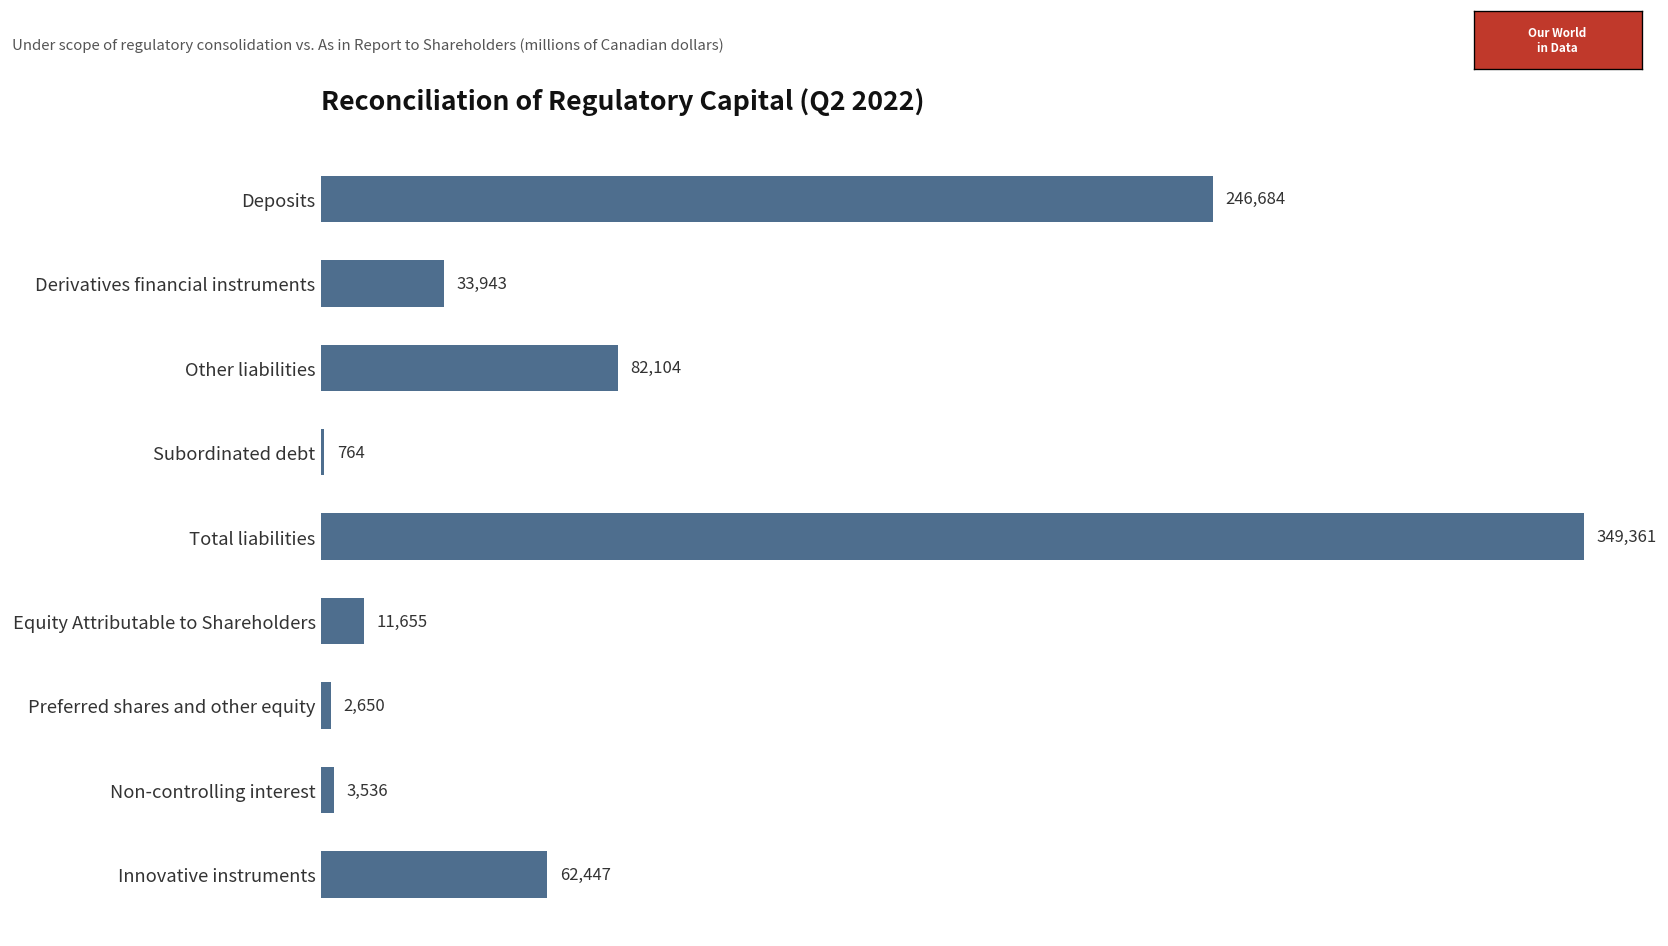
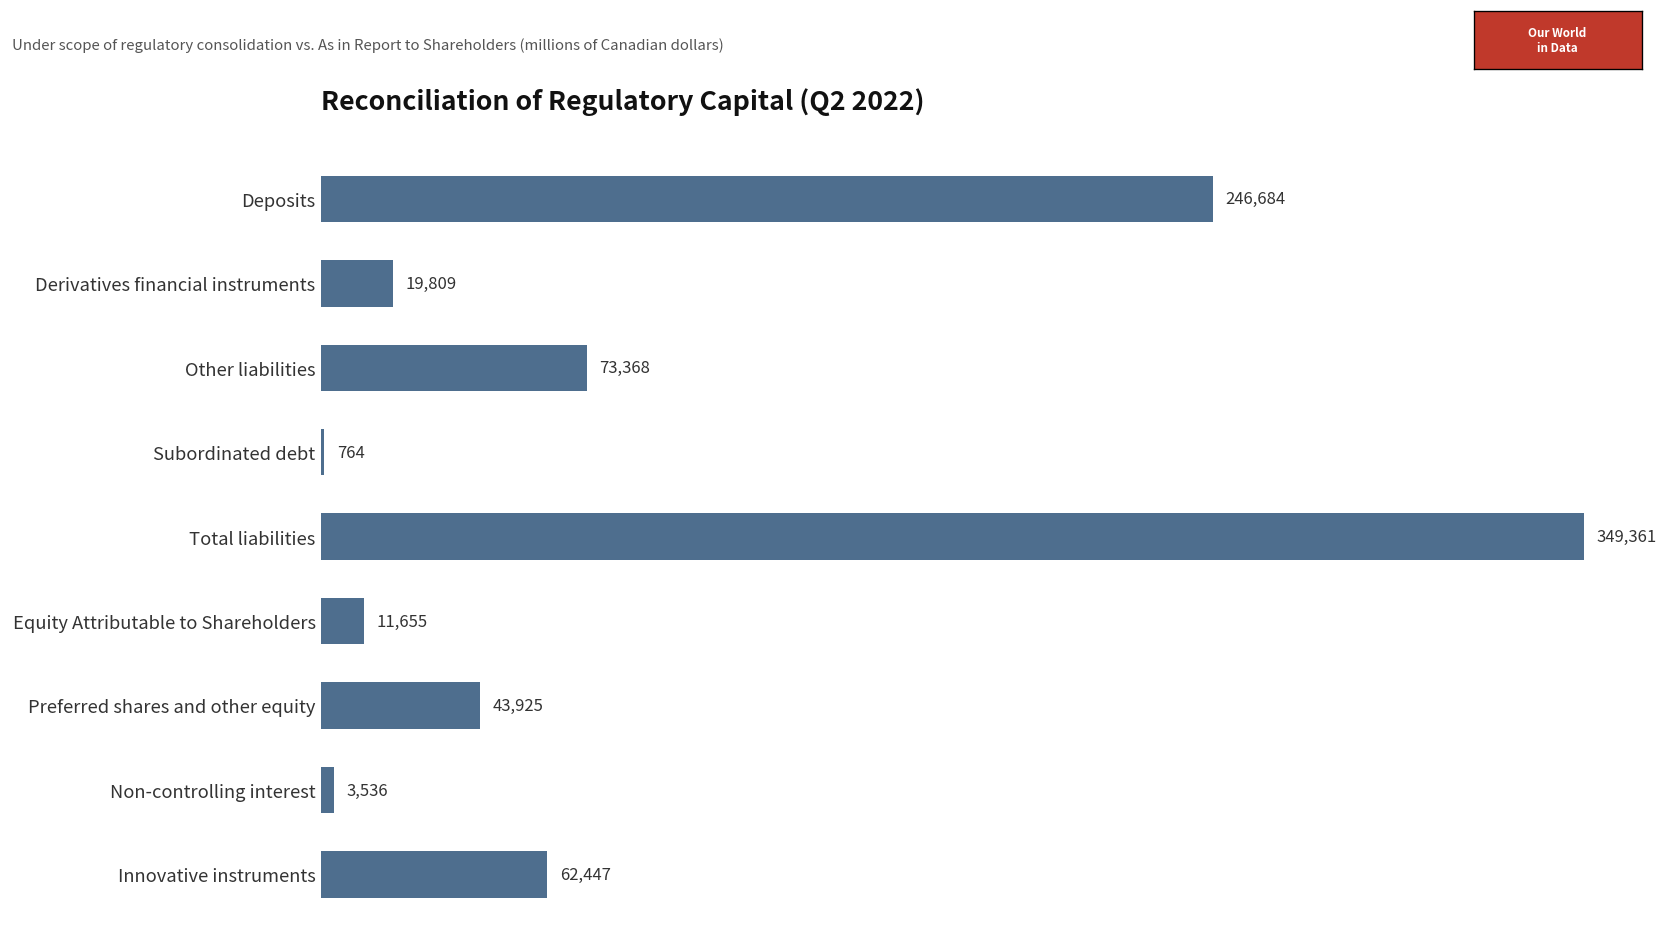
  {
    "Deposits": "246,684",
-   "Derivatives financial instruments": "33,943",
-   "Other liabilities": "82,104",
+   "Derivatives financial instruments": "19,809",
+   "Other liabilities": "73,368",
    "Subordinated debt": "764",
    "Total liabilities": "349,361",
    "Equity Attributable to Shareholders": "11,655",
-   "Preferred shares and other equity": "2,650",
+   "Preferred shares and other equity": "43,925",
    "Non-controlling interest": "3,536",
    "Innovative instruments": "62,447"
  }
